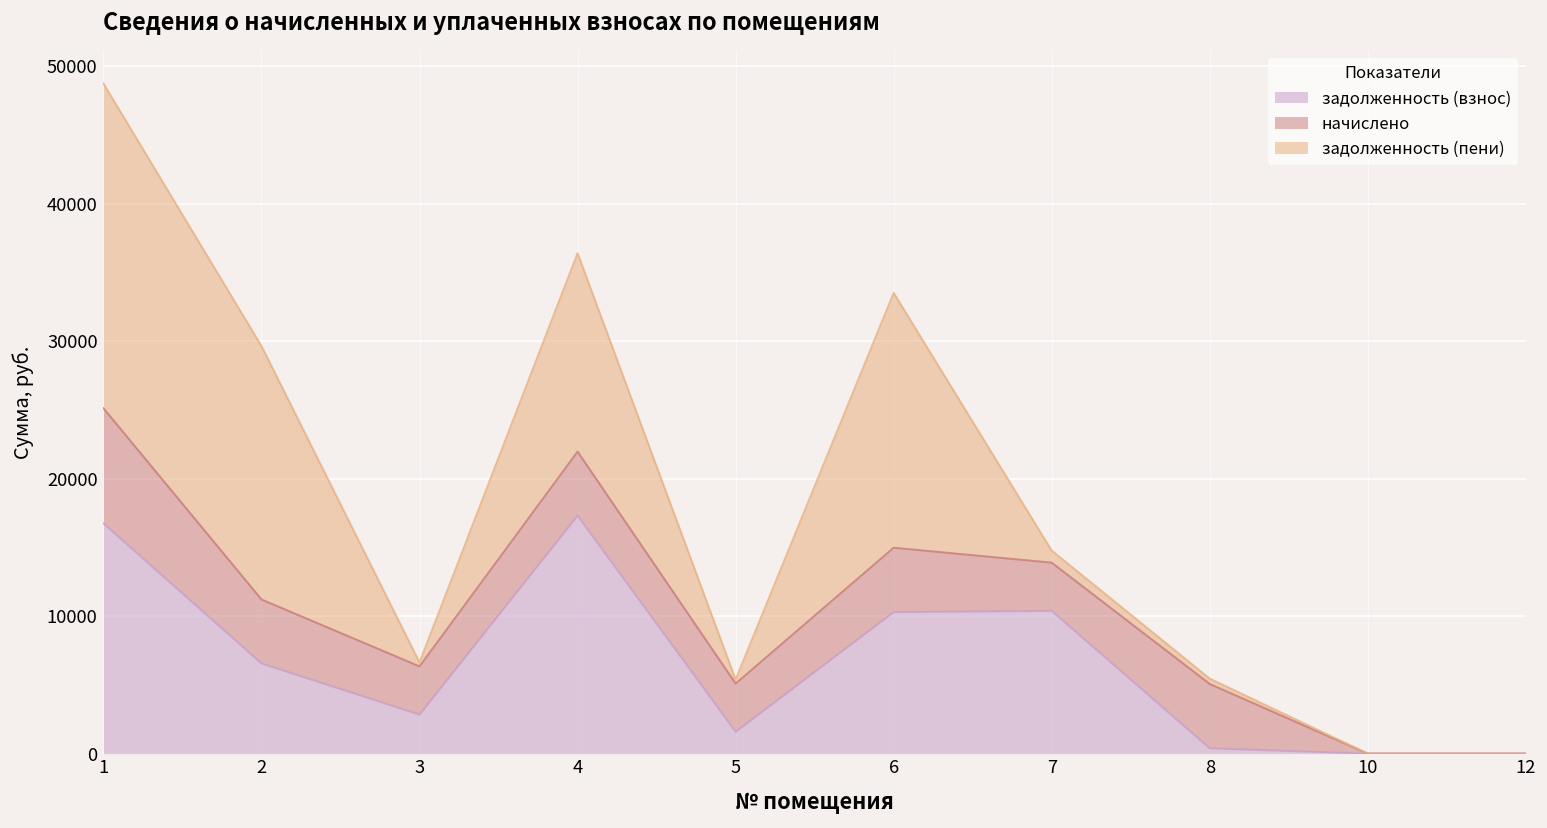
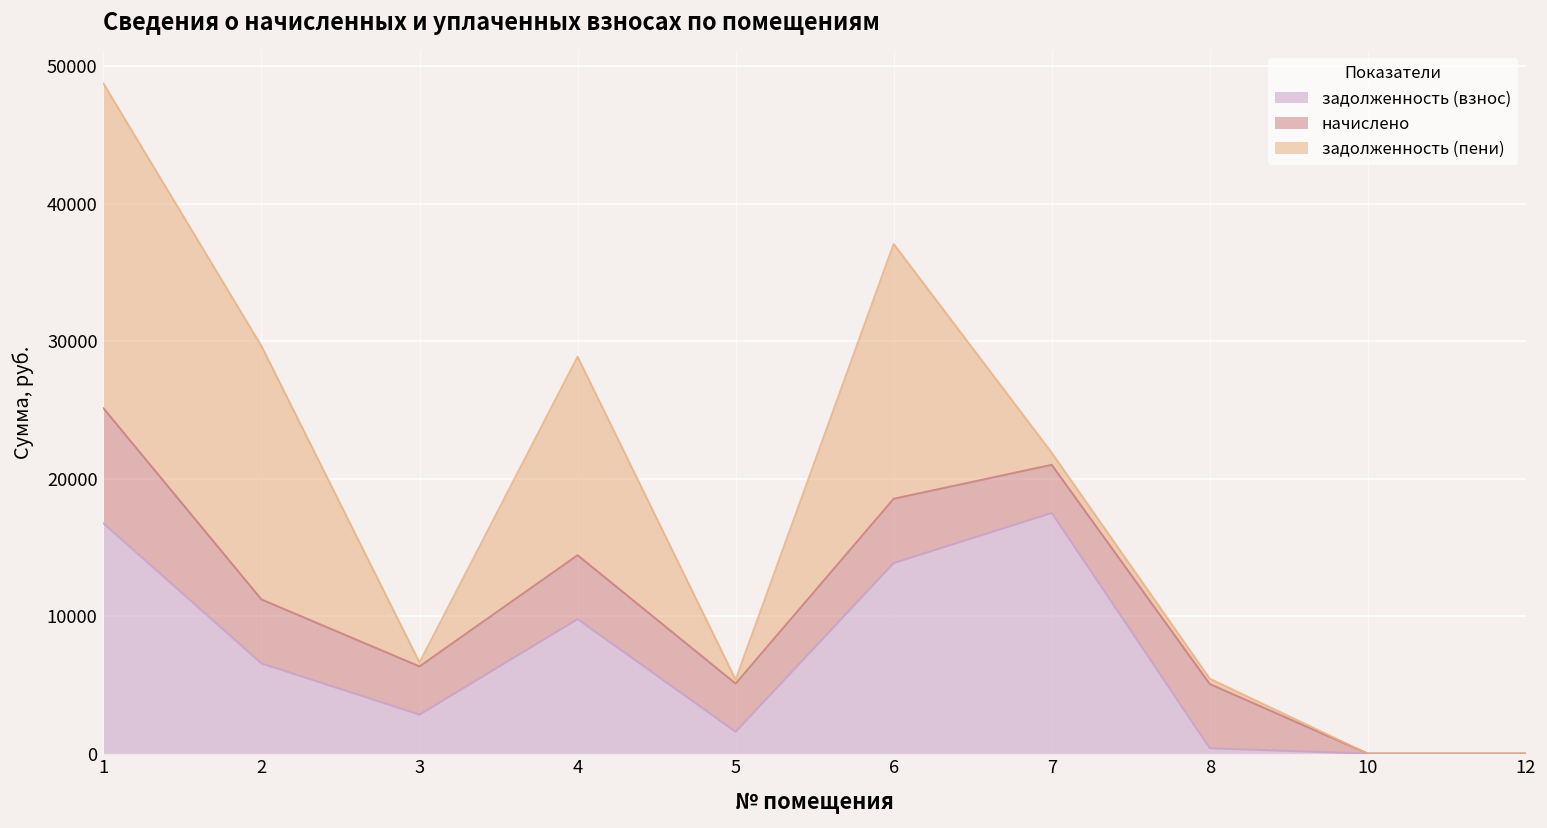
  {
    "задолженность (взнос)": {
      "1": 16700,
      "2": 6600,
      "3": 2800,
-     "4": 17300,
+     "4": 9800,
      "5": 1600,
-     "6": 10300,
-     "7": 10400,
+     "6": 13900,
+     "7": 17500,
      "8": 400
    }
  }
